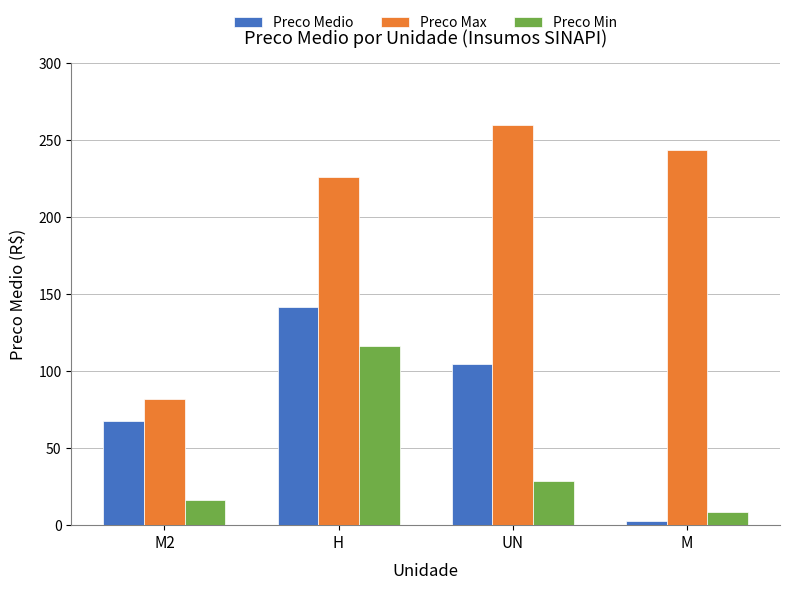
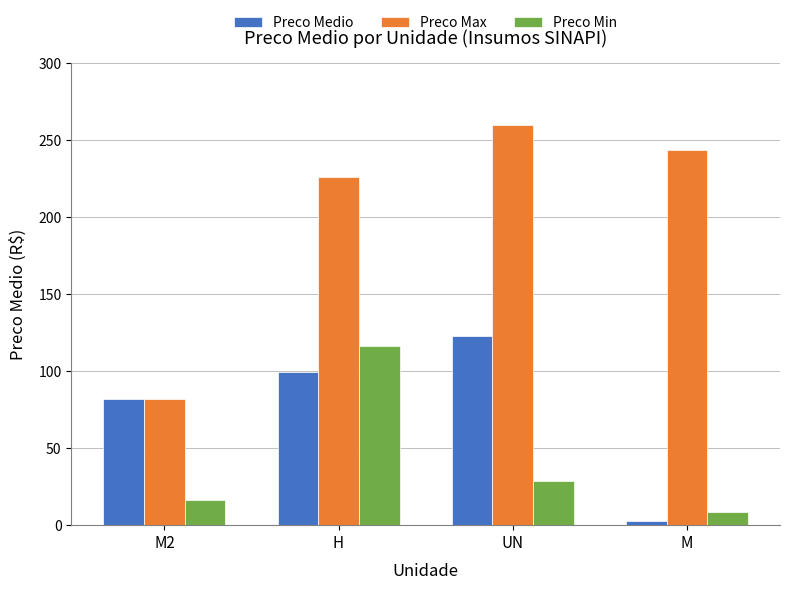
  {
    "Preco Medio": {
-     "M2": 67,
-     "H": 142,
-     "UN": 105,
+     "M2": 82,
+     "H": 99,
+     "UN": 123,
      "M": 3
    },
    "Preco Max": {
      "M2": 82,
      "H": 226,
      "UN": 260,
      "M": 244
    },
    "Preco Min": {
      "M2": 17,
      "H": 116,
      "UN": 29,
      "M": 9
    }
  }
